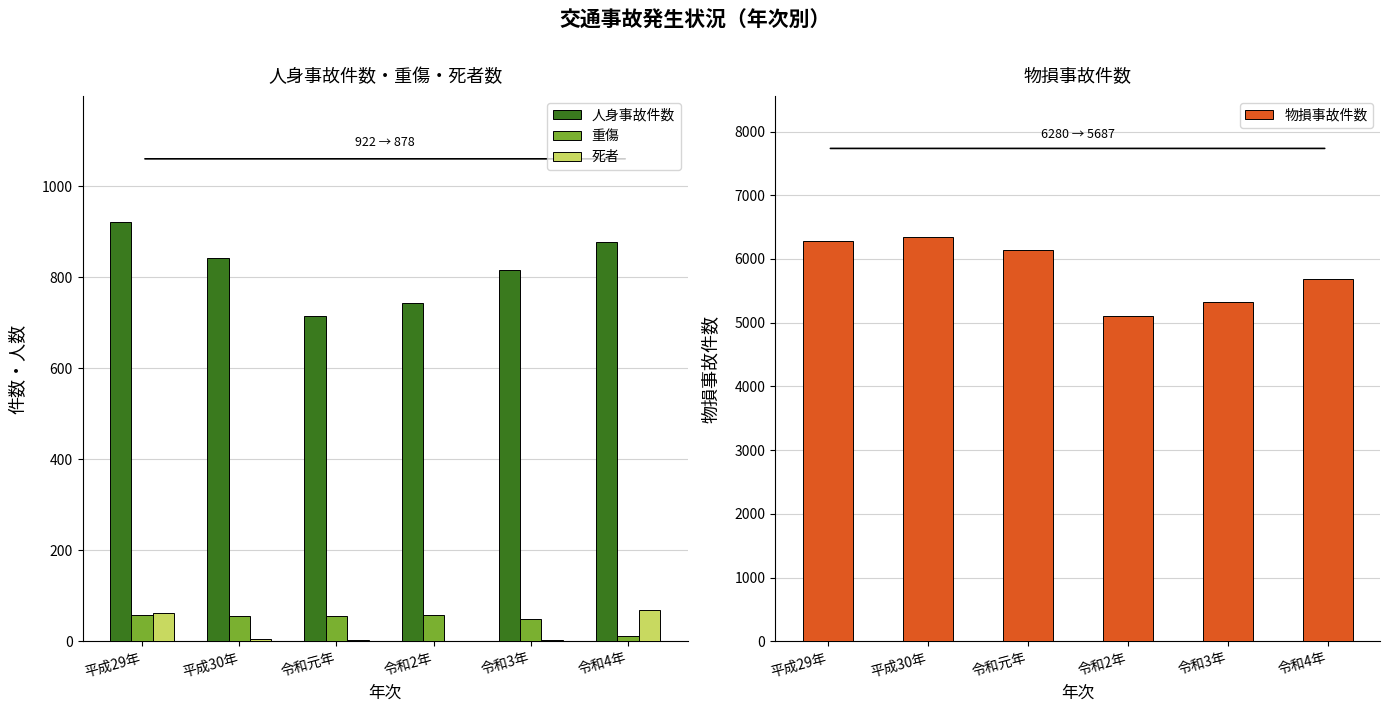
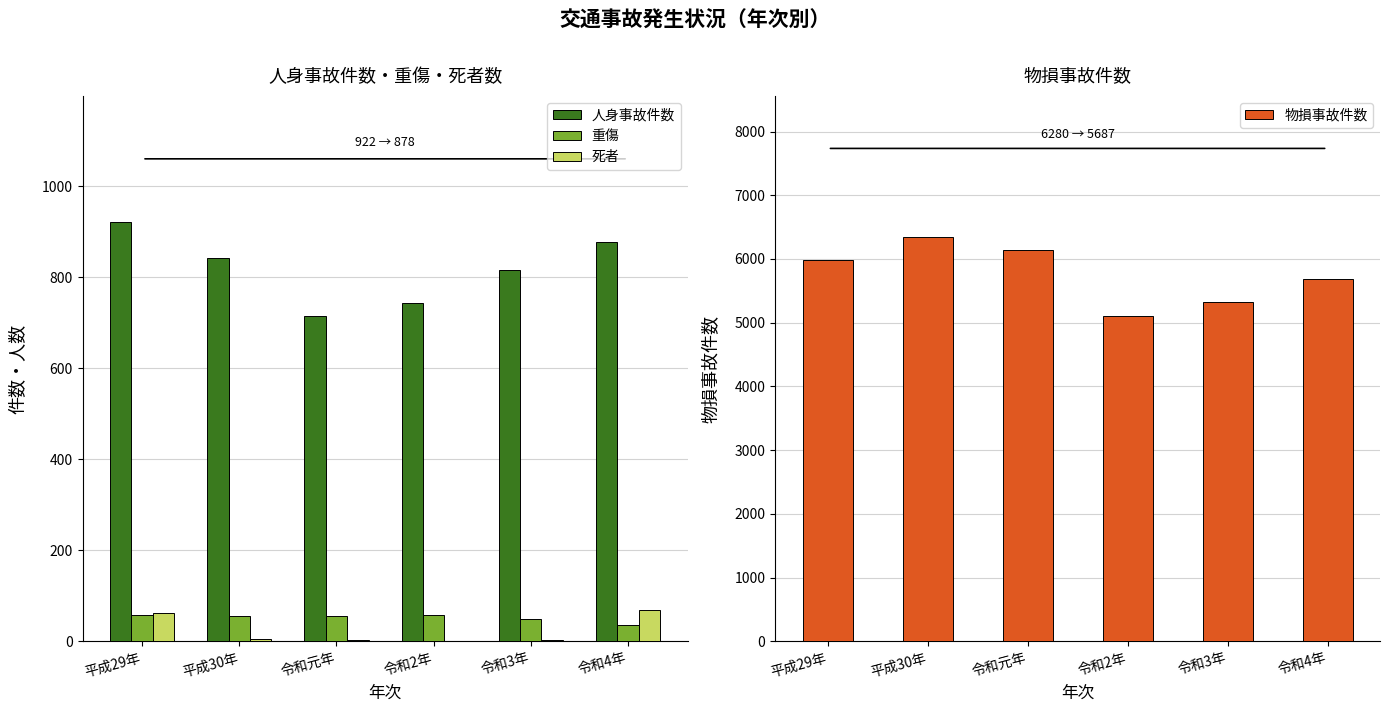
  {
    "人身事故件数・重傷・死者数": {
      "人身事故件数": {
        "平成29年": 920,
        "平成30年": 840,
        "令和元年": 720,
        "令和2年": 740,
        "令和3年": 820,
        "令和4年": 880
      },
      "重傷": {
        "平成29年": 60,
        "平成30年": 60,
        "令和元年": 60,
        "令和2年": 60,
        "令和3年": 50,
-       "令和4年": 10
+       "令和4年": 40
      },
      "死者": {
        "平成29年": 60,
        "令和4年": 70
      }
    },
    "物損事故件数": {
-     "平成29年": 6300,
+     "平成29年": 6000,
      "平成30年": 6300,
      "令和元年": 6100,
      "令和2年": 5100,
      "令和3年": 5300,
      "令和4年": 5700
    }
  }
